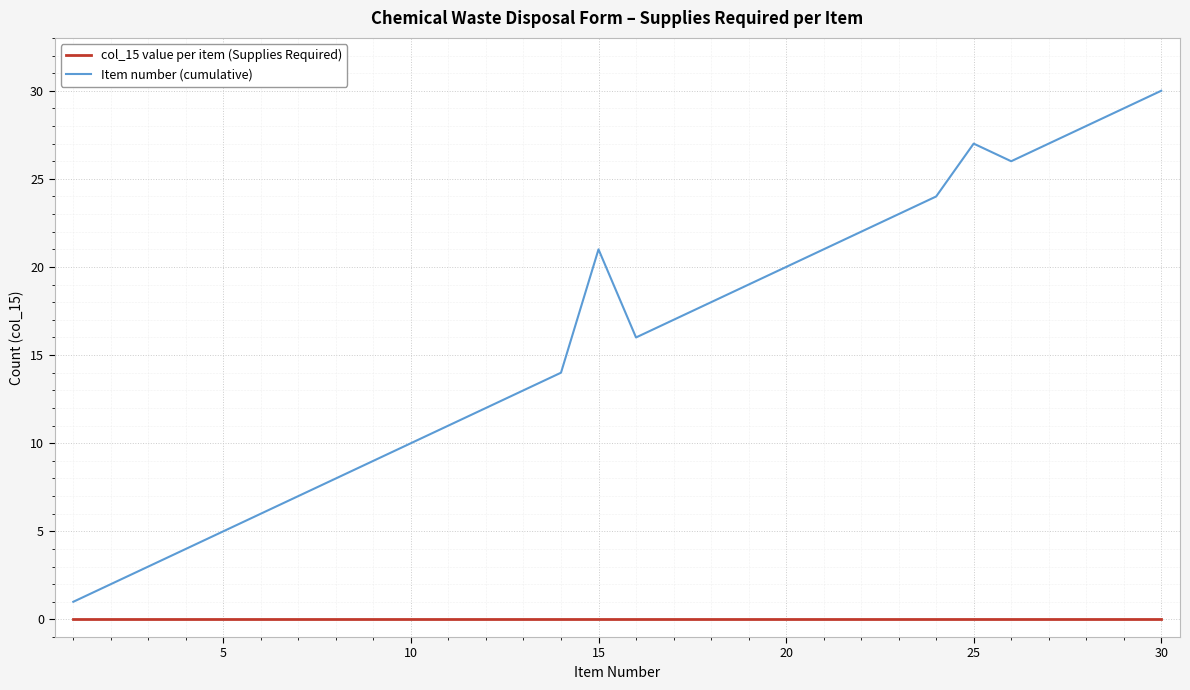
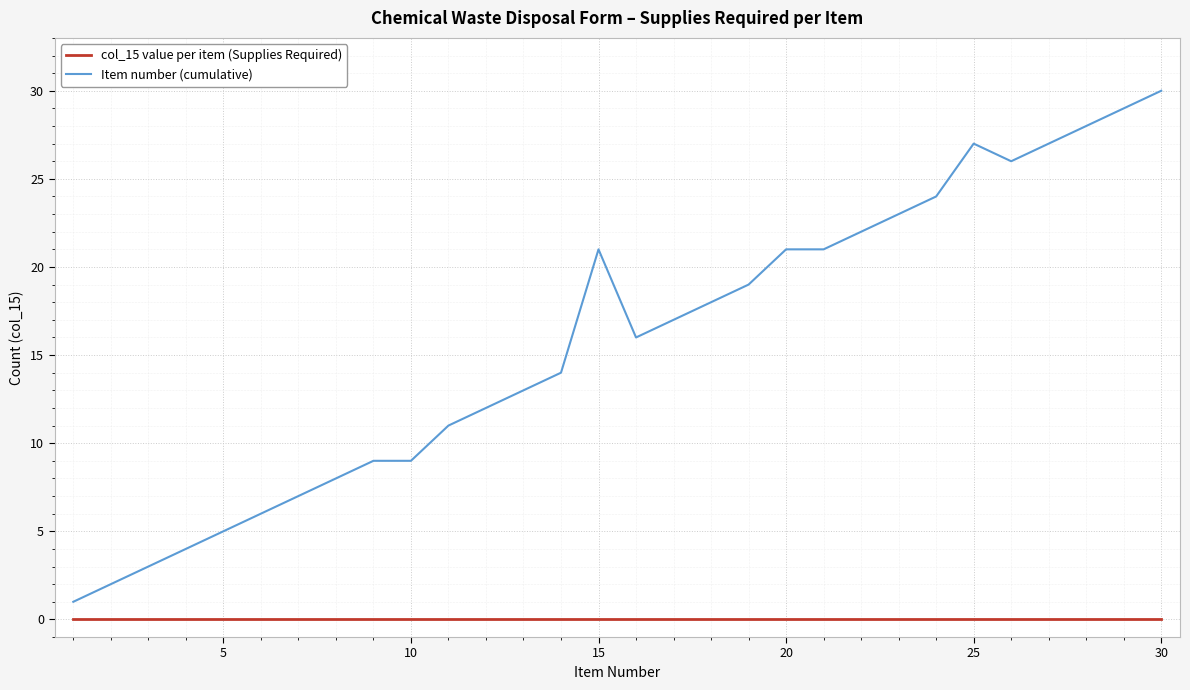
  {
    "col_15 value per item (Supplies Required)": {
      "5": 0,
      "10": 0,
      "15": 0,
      "20": 0,
      "25": 0,
      "30": 0
    },
    "Item number (cumulative)": {
      "5": 5,
-     "10": 10,
+     "10": 9,
      "15": 21,
-     "20": 20,
+     "20": 21,
      "25": 27,
      "30": 30
    }
  }
